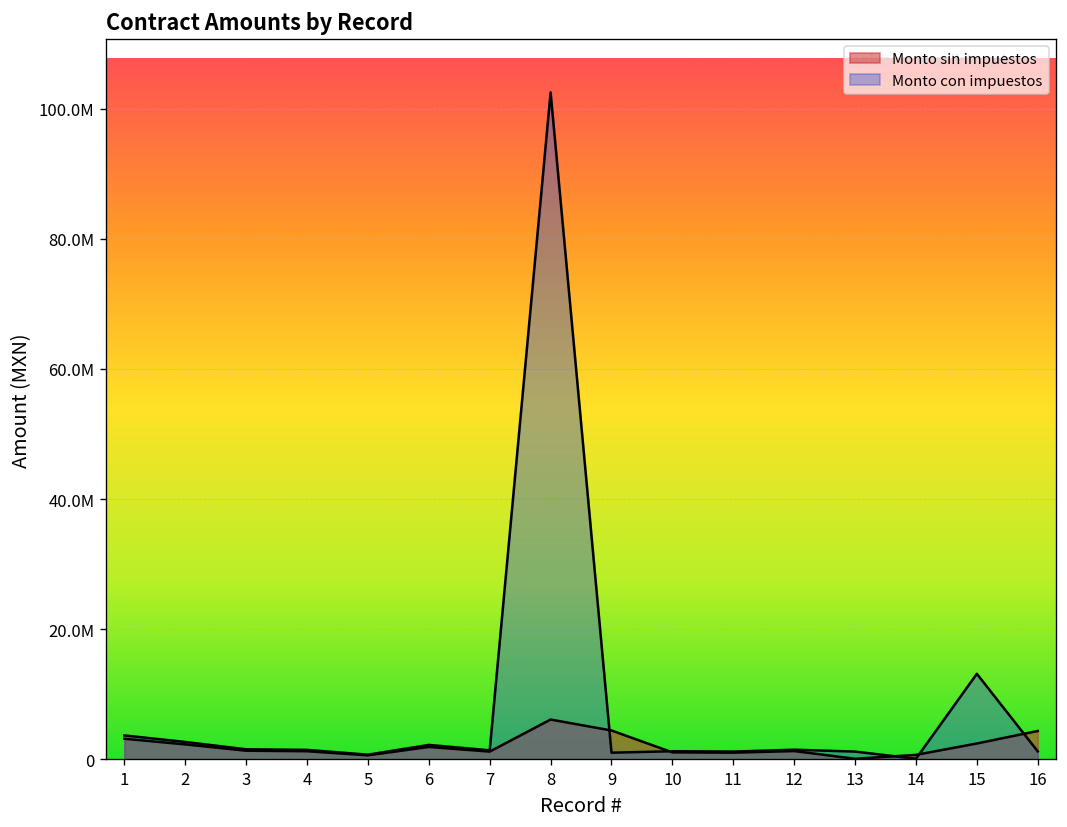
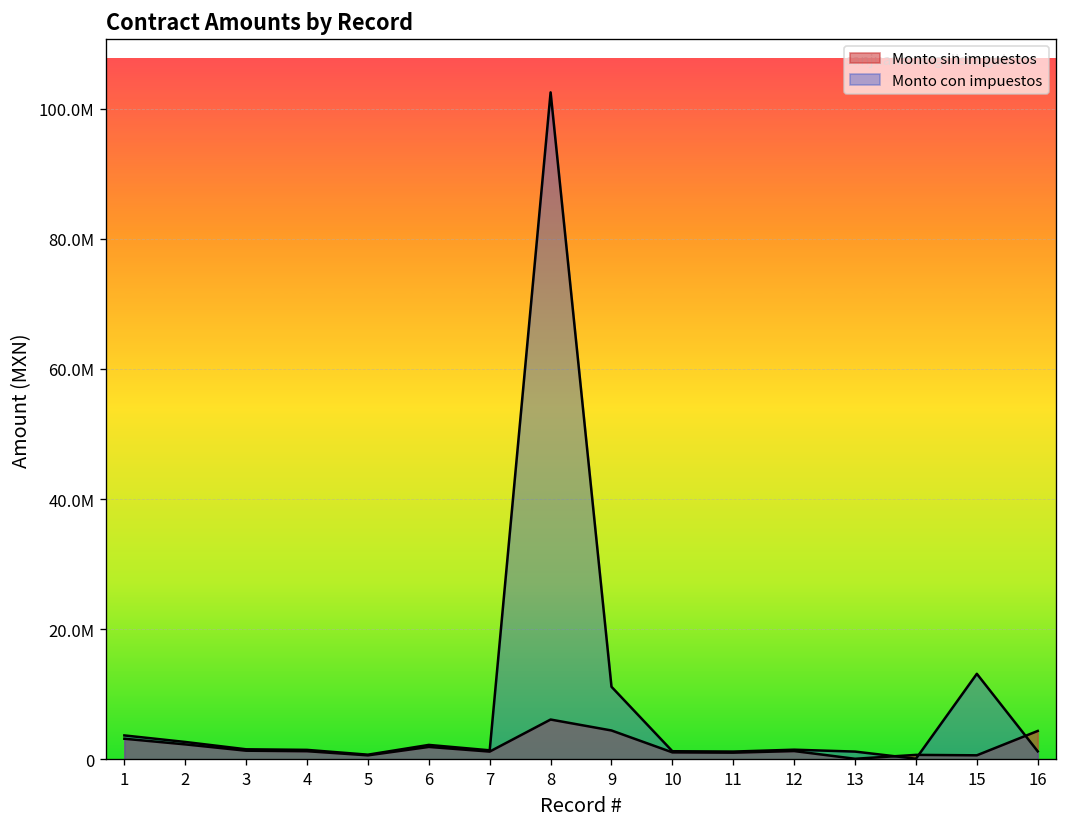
  {
    "Monto sin impuestos": {
      "1": 3000000,
      "8": 6000000,
      "9": 4000000,
      "13": 0,
      "14": 1000000,
-     "15": 2000000,
+     "15": 1000000,
      "16": 4000000
    },
    "Monto con impuestos": {
      "1": 4000000,
      "8": 102000000,
-     "9": 1000000,
+     "9": 11000000,
      "13": 1000000,
      "14": 0,
      "15": 13000000,
      "16": 1000000
    }
  }
